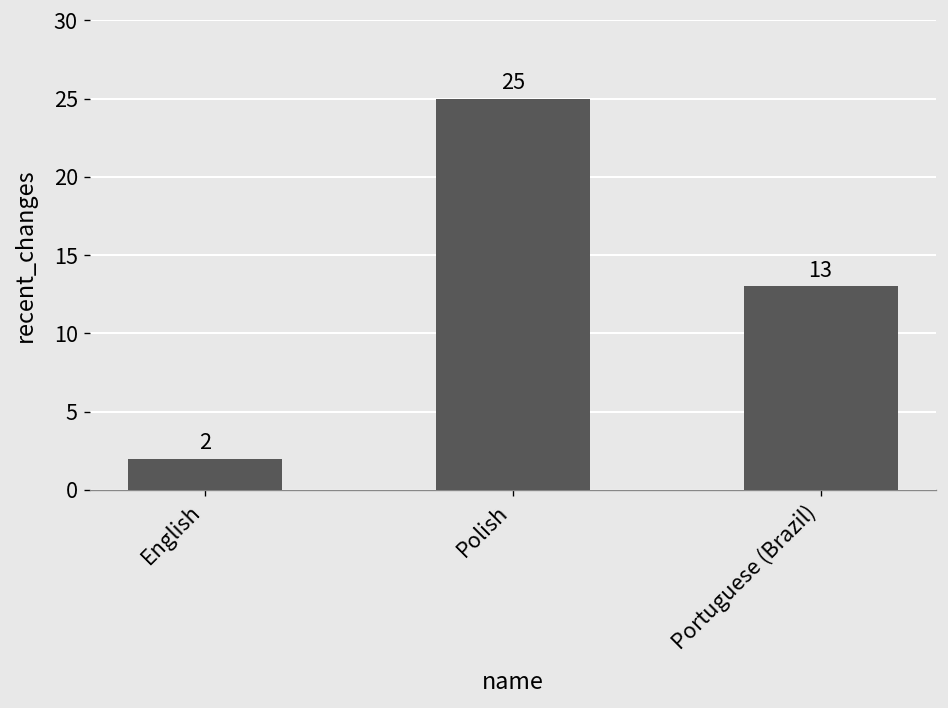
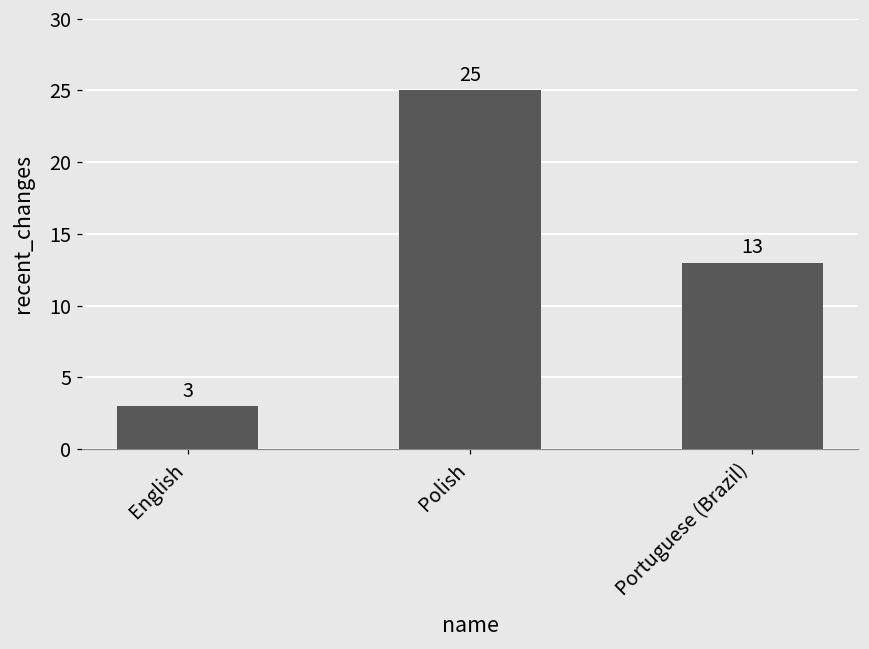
  {
-   "English": 2,
+   "English": 3,
    "Polish": 25,
    "Portuguese (Brazil)": 13
  }
